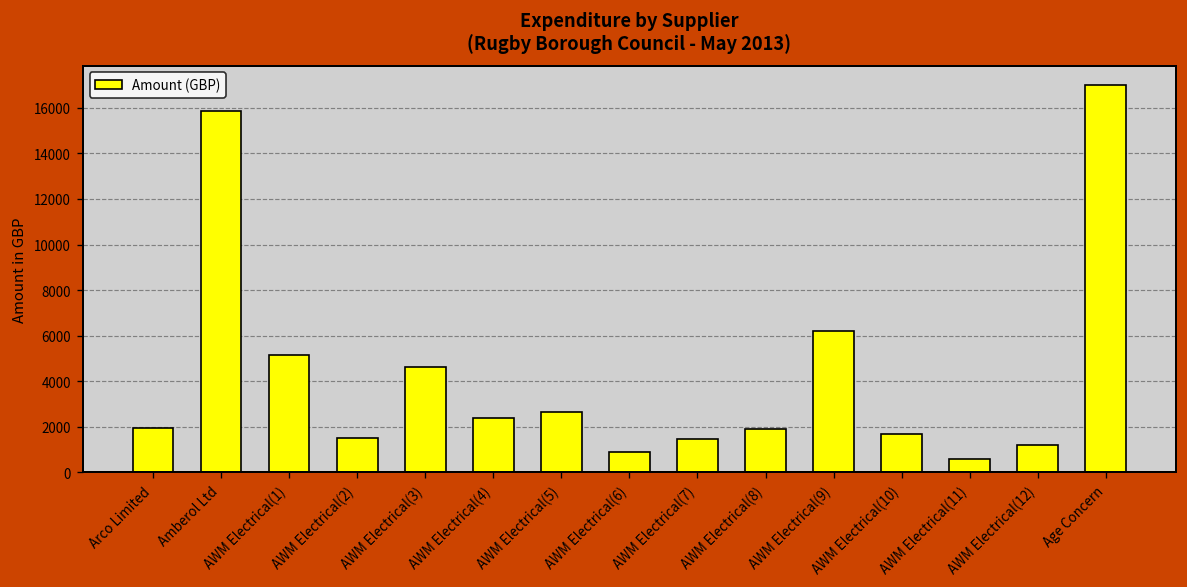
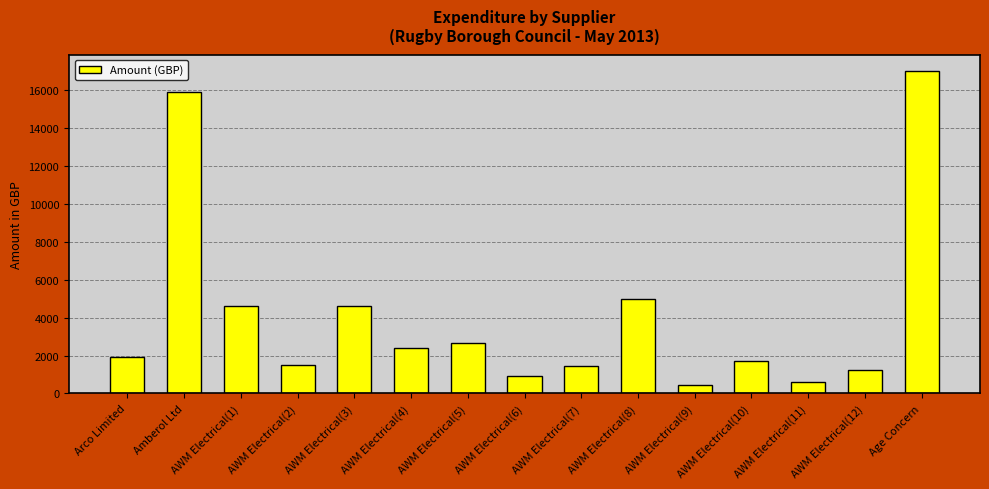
  {
    "Arco Limited": 1900,
    "Amberol Ltd": 15900,
-   "AWM Electrical(1)": 5100,
+   "AWM Electrical(1)": 4600,
    "AWM Electrical(2)": 1500,
    "AWM Electrical(3)": 4600,
    "AWM Electrical(4)": 2400,
    "AWM Electrical(5)": 2600,
    "AWM Electrical(6)": 900,
    "AWM Electrical(7)": 1500,
-   "AWM Electrical(8)": 1900,
-   "AWM Electrical(9)": 6200,
+   "AWM Electrical(8)": 5000,
+   "AWM Electrical(9)": 400,
    "AWM Electrical(10)": 1700,
    "AWM Electrical(11)": 600,
    "AWM Electrical(12)": 1200,
    "Age Concern": 17000
  }
